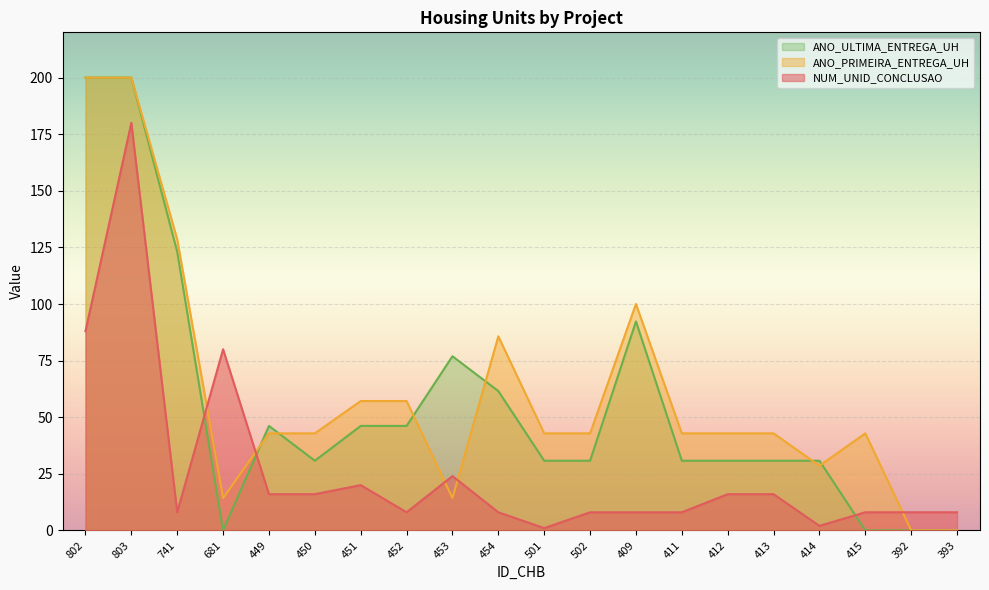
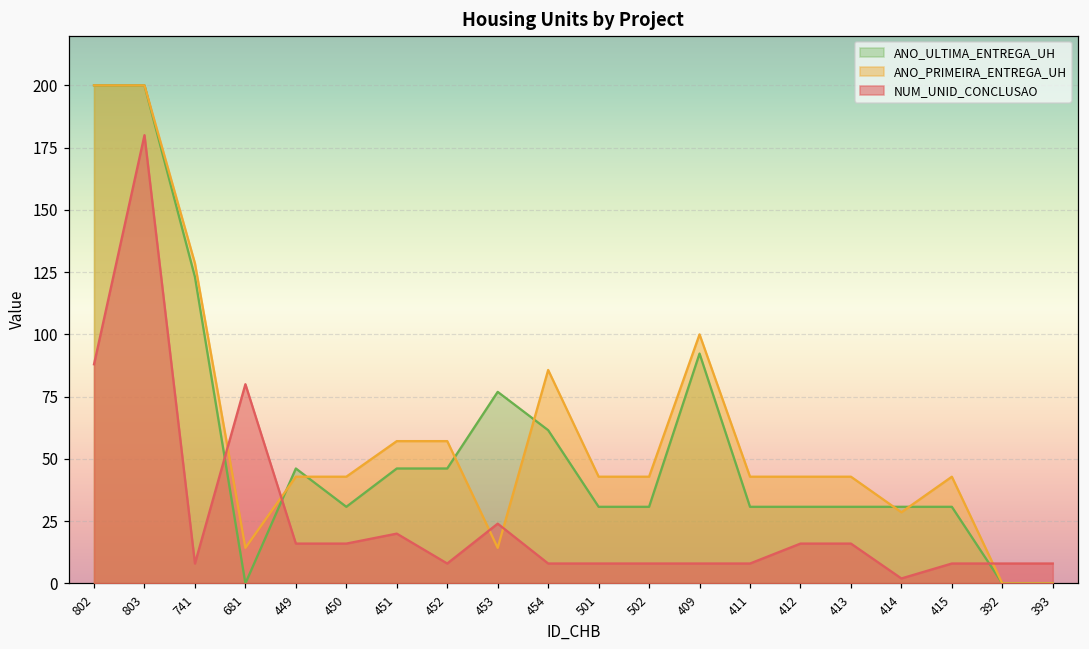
  {
    "ANO_ULTIMA_ENTREGA_UH": {
      "741": 123,
      "681": 0,
      "449": 46,
      "450": 31,
      "451": 46,
      "452": 46,
      "453": 77,
      "454": 62,
      "501": 31,
      "502": 31,
      "409": 92,
      "411": 31,
      "412": 31,
      "413": 31,
      "414": 31,
-     "415": 0
+     "415": 31
    },
    "ANO_PRIMEIRA_ENTREGA_UH": {
      "741": 129,
      "681": 14,
      "449": 43,
      "450": 43,
      "451": 57,
      "452": 57,
      "453": 14,
      "454": 86,
      "501": 43,
      "502": 43,
      "409": 100,
      "411": 43,
      "412": 43,
      "413": 43,
      "414": 29,
      "415": 43
    },
    "NUM_UNID_CONCLUSAO": {
      "802": 88,
      "803": 180,
      "741": 8,
      "681": 80,
      "449": 16,
      "450": 16,
      "451": 20,
      "452": 8,
      "453": 24,
      "454": 8,
-     "501": 1,
+     "501": 8,
      "502": 8,
      "409": 8,
      "411": 8,
      "412": 16,
      "413": 16,
      "414": 2,
      "415": 8,
      "392": 8,
      "393": 8
    }
  }
